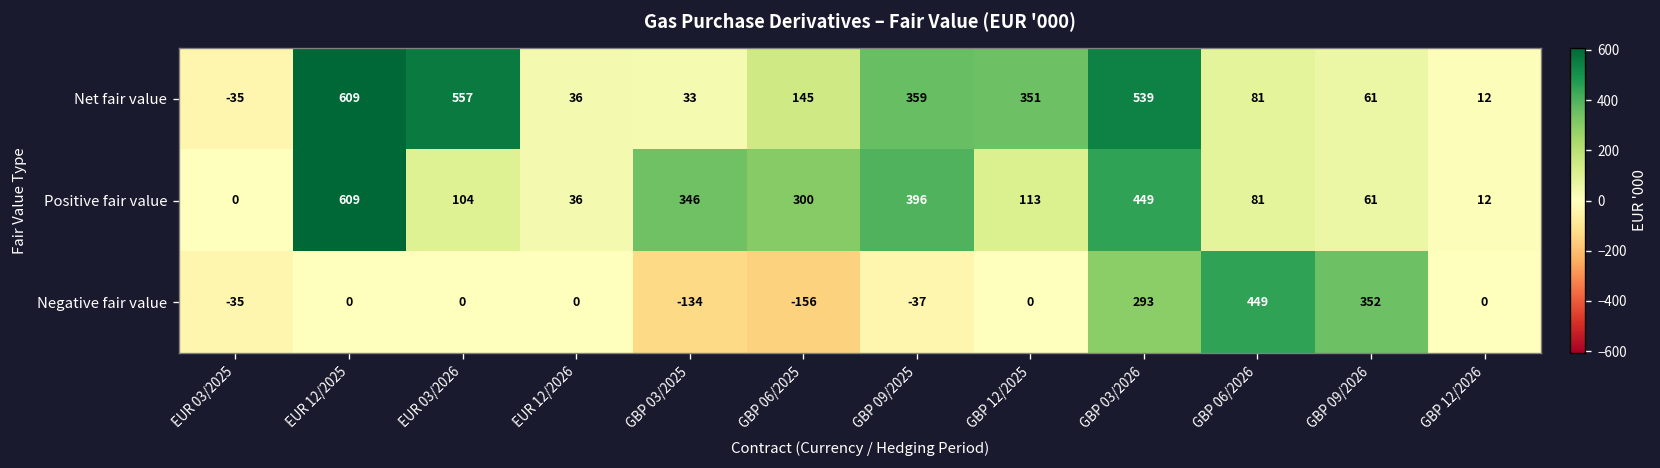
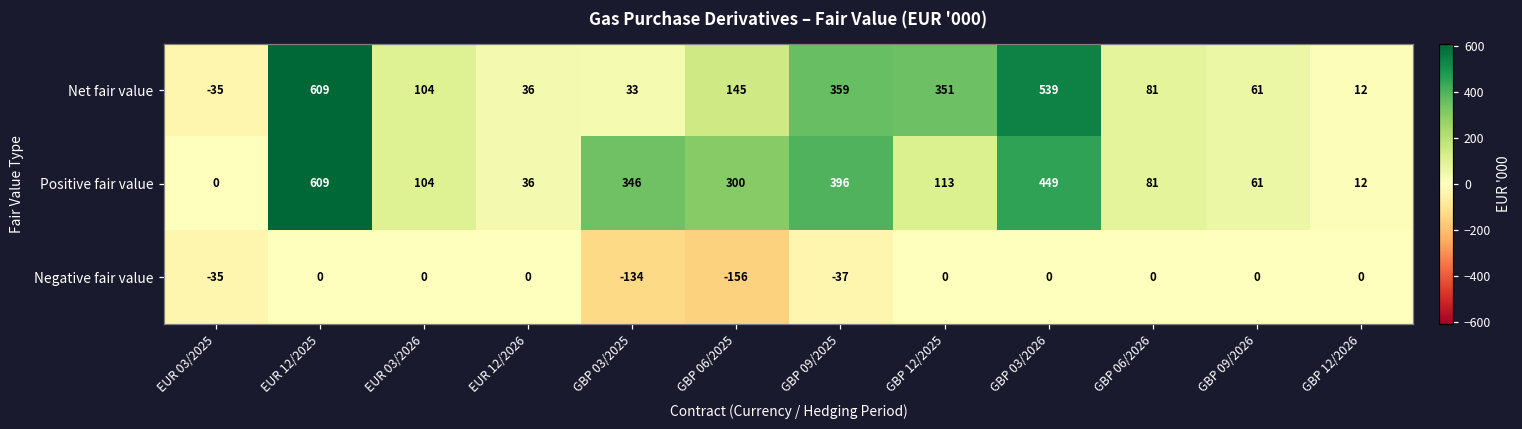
  {
    "Net fair value": {
      "EUR 03/2025": -35,
      "EUR 12/2025": 609,
-     "EUR 03/2026": 557,
+     "EUR 03/2026": 104,
      "EUR 12/2026": 36,
      "GBP 03/2025": 33,
      "GBP 06/2025": 145,
      "GBP 09/2025": 359,
      "GBP 12/2025": 351,
      "GBP 03/2026": 539,
      "GBP 06/2026": 81,
      "GBP 09/2026": 61,
      "GBP 12/2026": 12
    },
    "Positive fair value": {
      "EUR 03/2025": 0,
      "EUR 12/2025": 609,
      "EUR 03/2026": 104,
      "EUR 12/2026": 36,
      "GBP 03/2025": 346,
      "GBP 06/2025": 300,
      "GBP 09/2025": 396,
      "GBP 12/2025": 113,
      "GBP 03/2026": 449,
      "GBP 06/2026": 81,
      "GBP 09/2026": 61,
      "GBP 12/2026": 12
    },
    "Negative fair value": {
      "EUR 03/2025": -35,
      "EUR 12/2025": 0,
      "EUR 03/2026": 0,
      "EUR 12/2026": 0,
      "GBP 03/2025": -134,
      "GBP 06/2025": -156,
      "GBP 09/2025": -37,
      "GBP 12/2025": 0,
-     "GBP 03/2026": 293,
-     "GBP 06/2026": 449,
-     "GBP 09/2026": 352,
+     "GBP 03/2026": 0,
+     "GBP 06/2026": 0,
+     "GBP 09/2026": 0,
      "GBP 12/2026": 0
    }
  }
